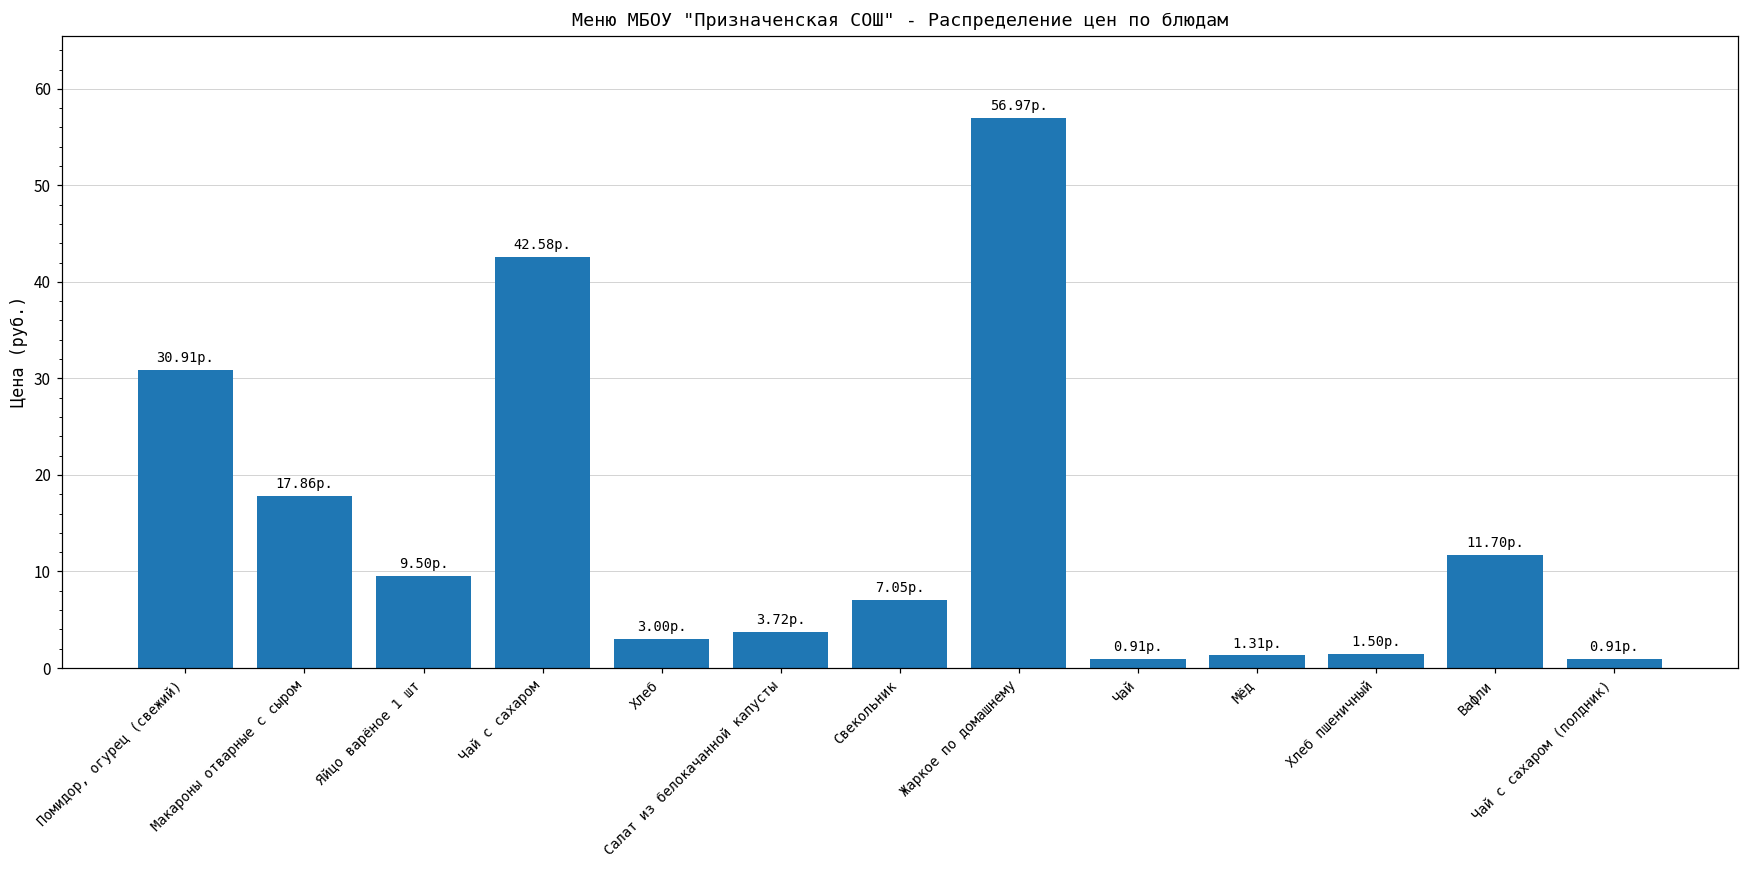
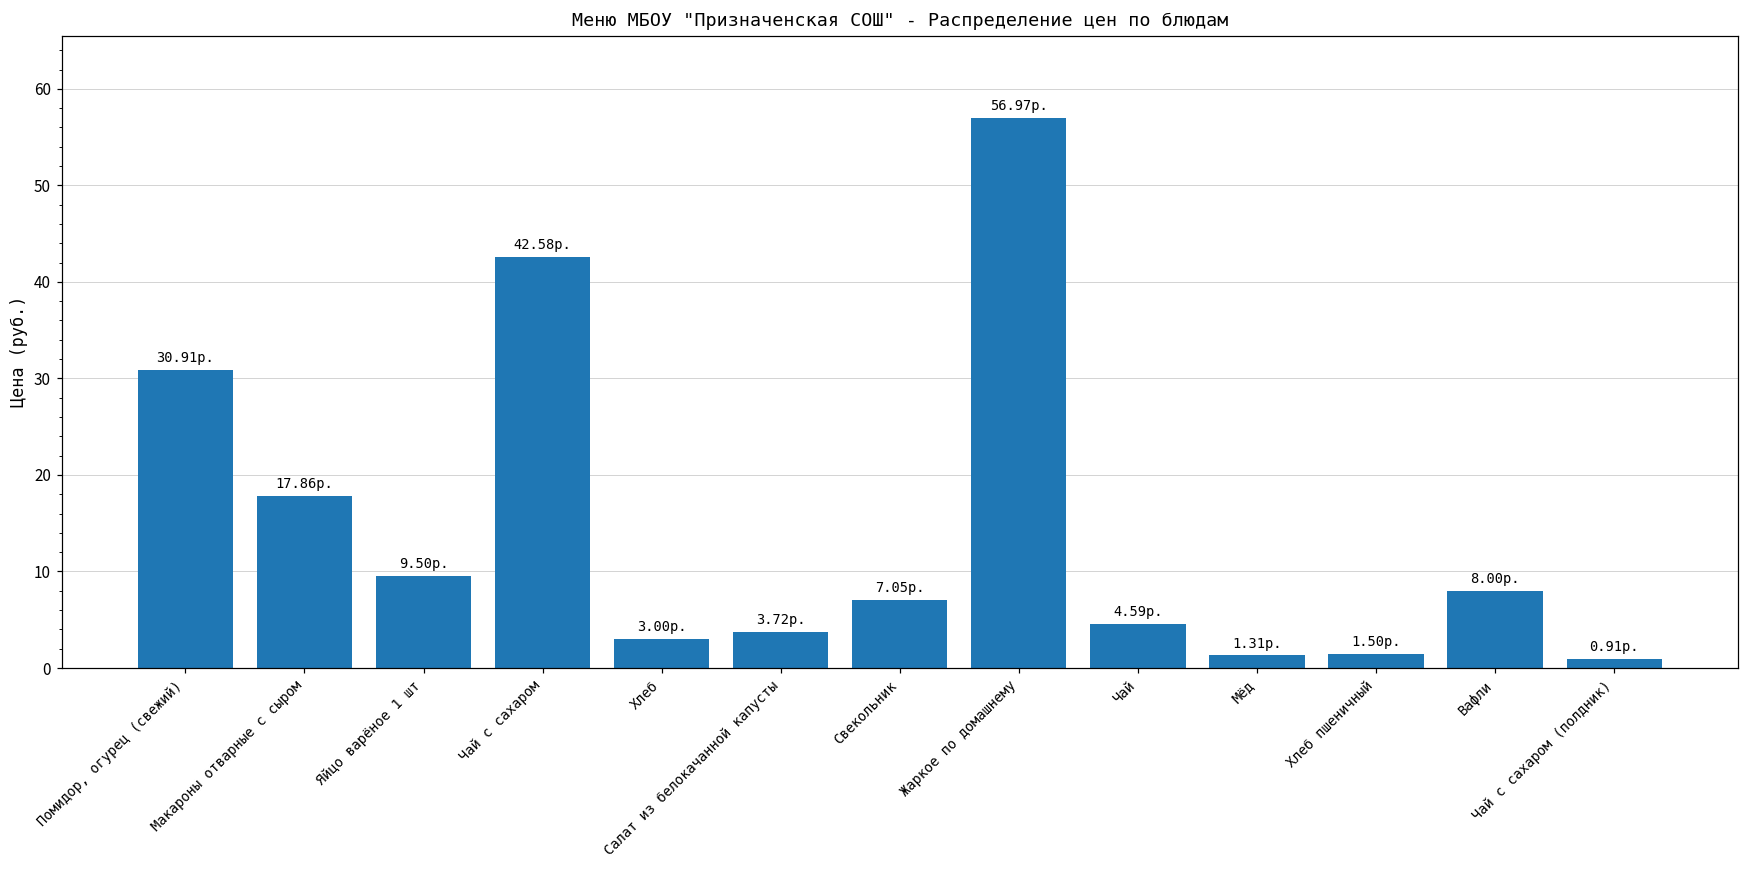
  {
    "Помидор, огурец (свежий)": "30.91р.",
    "Макароны отварные с сыром": "17.86р.",
    "Яйцо варёное 1 шт": "9.50р.",
    "Чай с сахаром": "42.58р.",
    "Хлеб": "3.00р.",
    "Салат из белокачанной капусты": "3.72р.",
    "Свекольник": "7.05р.",
    "Жаркое по домашнему": "56.97р.",
-   "Чай": "0.91р.",
+   "Чай": "4.59р.",
    "Мёд": "1.31р.",
    "Хлеб пшеничный": "1.50р.",
-   "Вафли": "11.70р.",
+   "Вафли": "8.00р.",
    "Чай с сахаром (полдник)": "0.91р."
  }
